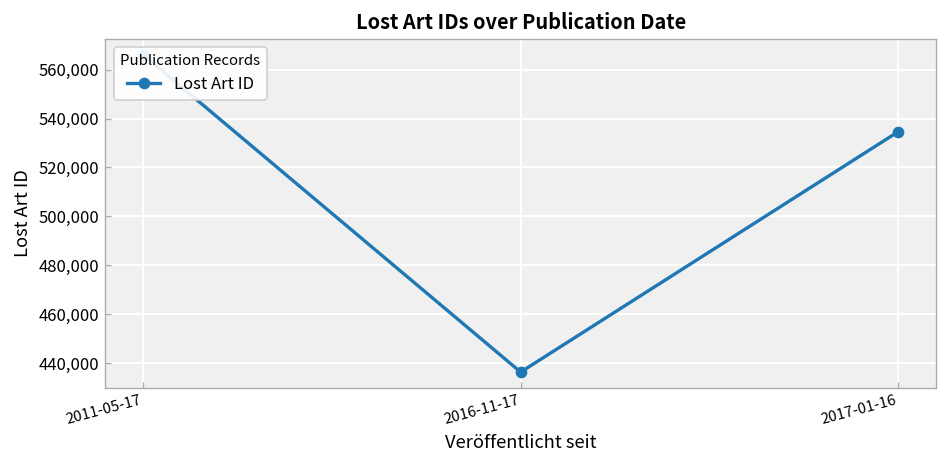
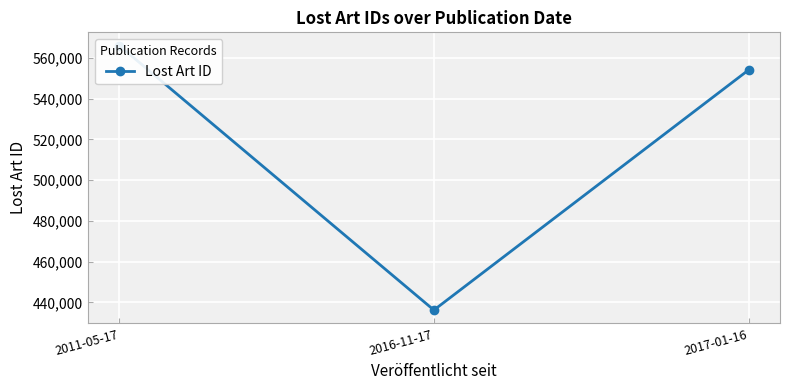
  {
    "2016-11-17": "436,000",
-   "2017-01-16": "535,000"
+   "2017-01-16": "554,000"
  }
